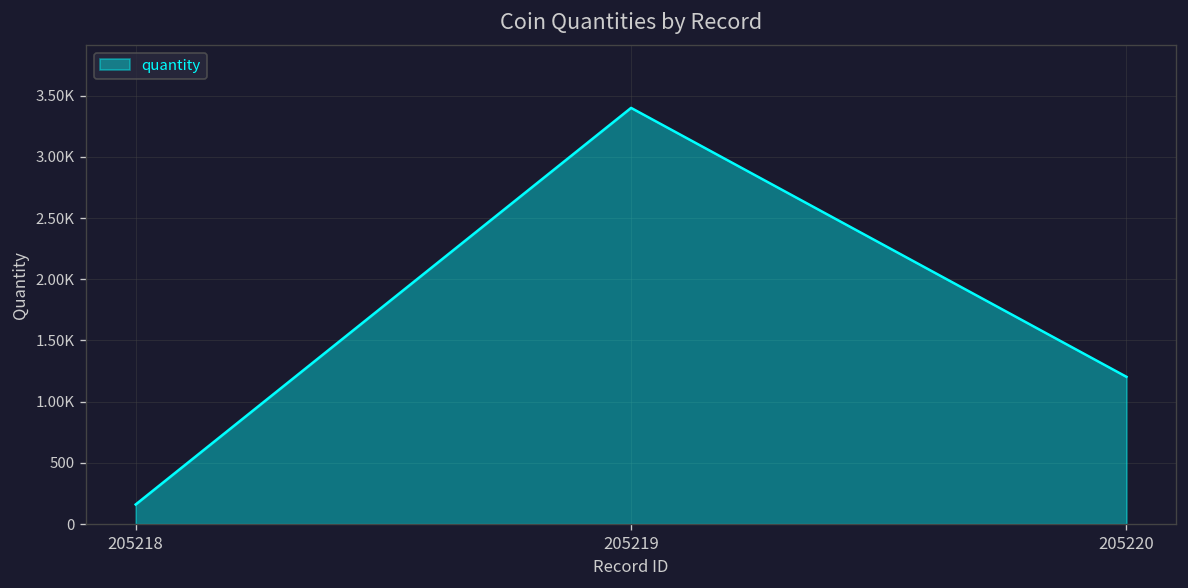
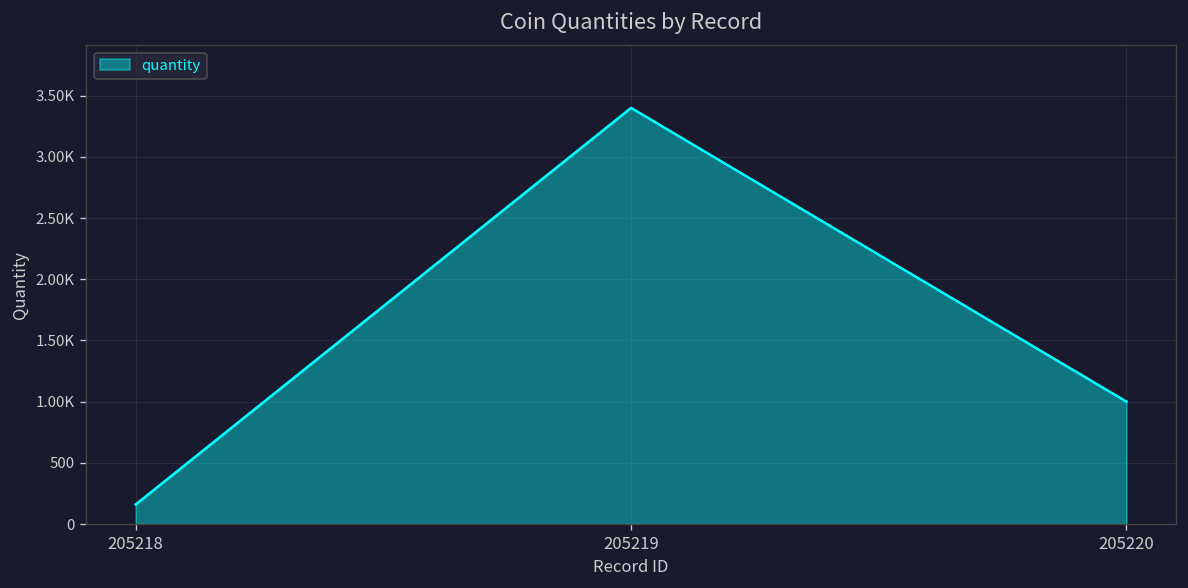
  {
    "205218": 160,
    "205219": 3400,
-   "205220": 1200
+   "205220": 1000
  }
